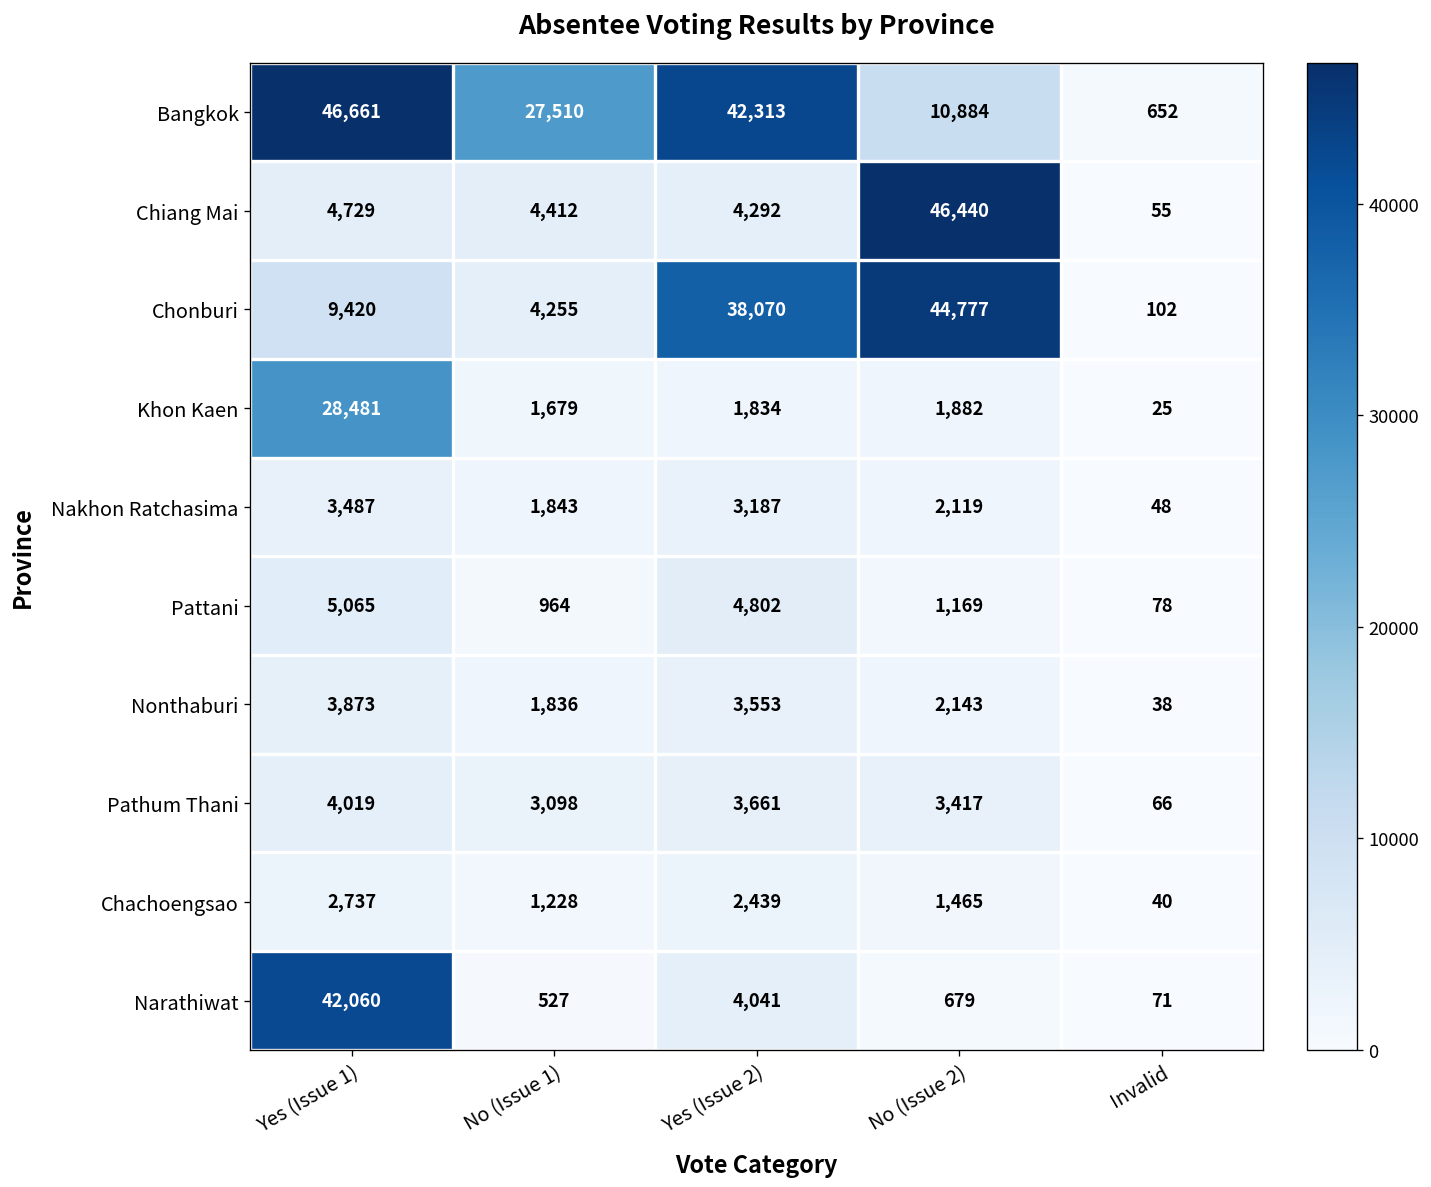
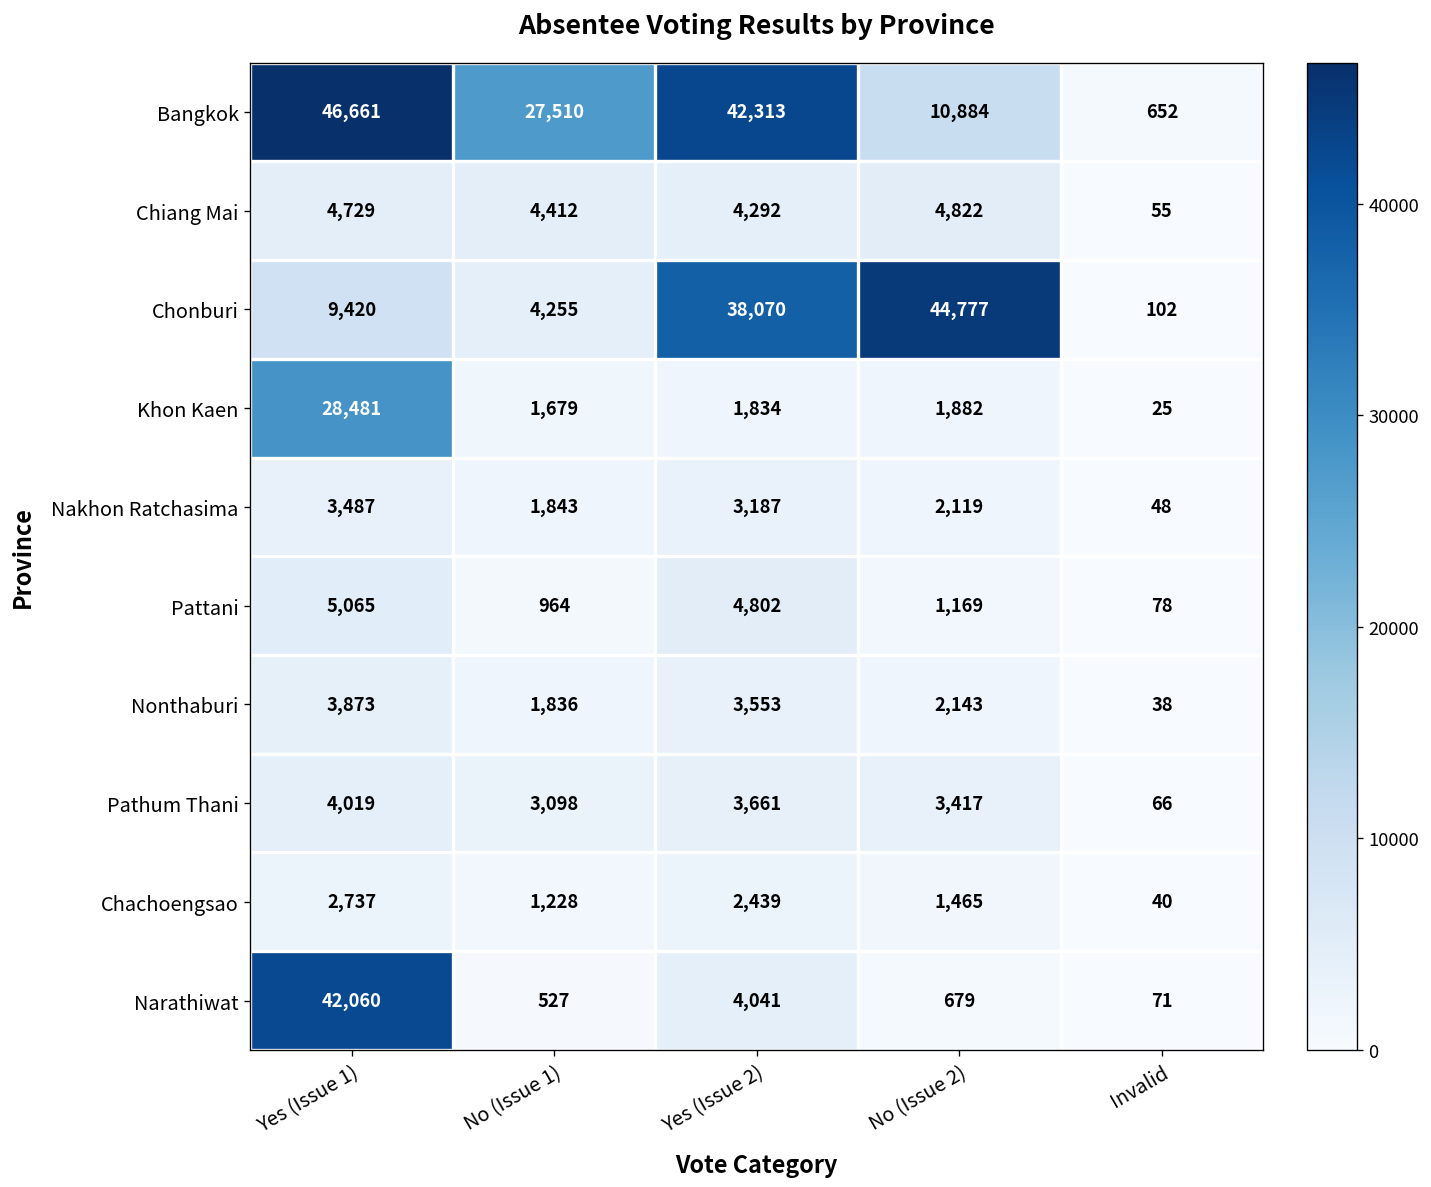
  {
    "Bangkok": {
      "Yes (Issue 1)": "46,661",
      "No (Issue 1)": "27,510",
      "Yes (Issue 2)": "42,313",
      "No (Issue 2)": "10,884",
      "Invalid": "652"
    },
    "Chiang Mai": {
      "Yes (Issue 1)": "4,729",
      "No (Issue 1)": "4,412",
      "Yes (Issue 2)": "4,292",
-     "No (Issue 2)": "46,440",
+     "No (Issue 2)": "4,822",
      "Invalid": "55"
    },
    "Chonburi": {
      "Yes (Issue 1)": "9,420",
      "No (Issue 1)": "4,255",
      "Yes (Issue 2)": "38,070",
      "No (Issue 2)": "44,777",
      "Invalid": "102"
    },
    "Khon Kaen": {
      "Yes (Issue 1)": "28,481",
      "No (Issue 1)": "1,679",
      "Yes (Issue 2)": "1,834",
      "No (Issue 2)": "1,882",
      "Invalid": "25"
    },
    "Nakhon Ratchasima": {
      "Yes (Issue 1)": "3,487",
      "No (Issue 1)": "1,843",
      "Yes (Issue 2)": "3,187",
      "No (Issue 2)": "2,119",
      "Invalid": "48"
    },
    "Pattani": {
      "Yes (Issue 1)": "5,065",
      "No (Issue 1)": "964",
      "Yes (Issue 2)": "4,802",
      "No (Issue 2)": "1,169",
      "Invalid": "78"
    },
    "Nonthaburi": {
      "Yes (Issue 1)": "3,873",
      "No (Issue 1)": "1,836",
      "Yes (Issue 2)": "3,553",
      "No (Issue 2)": "2,143",
      "Invalid": "38"
    },
    "Pathum Thani": {
      "Yes (Issue 1)": "4,019",
      "No (Issue 1)": "3,098",
      "Yes (Issue 2)": "3,661",
      "No (Issue 2)": "3,417",
      "Invalid": "66"
    },
    "Chachoengsao": {
      "Yes (Issue 1)": "2,737",
      "No (Issue 1)": "1,228",
      "Yes (Issue 2)": "2,439",
      "No (Issue 2)": "1,465",
      "Invalid": "40"
    },
    "Narathiwat": {
      "Yes (Issue 1)": "42,060",
      "No (Issue 1)": "527",
      "Yes (Issue 2)": "4,041",
      "No (Issue 2)": "679",
      "Invalid": "71"
    }
  }
